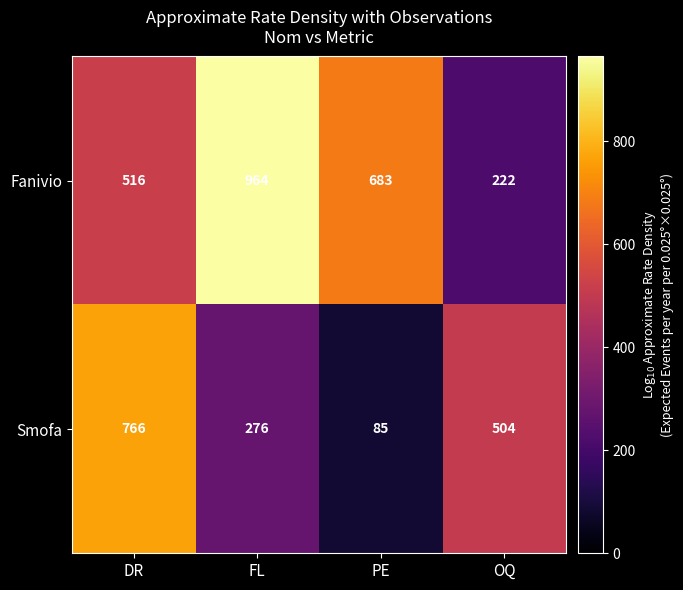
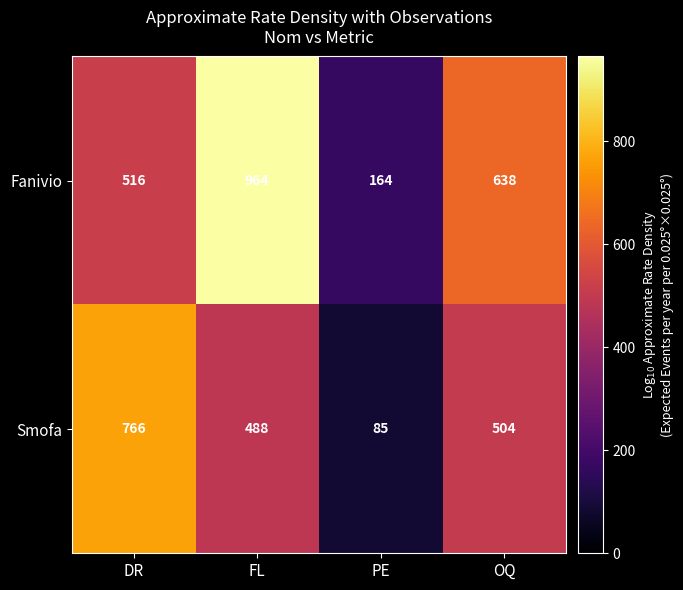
  {
    "Fanivio": {
      "DR": 516,
      "FL": 964,
-     "PE": 683,
-     "OQ": 222
+     "PE": 164,
+     "OQ": 638
    },
    "Smofa": {
      "DR": 766,
-     "FL": 276,
+     "FL": 488,
      "PE": 85,
      "OQ": 504
    }
  }
